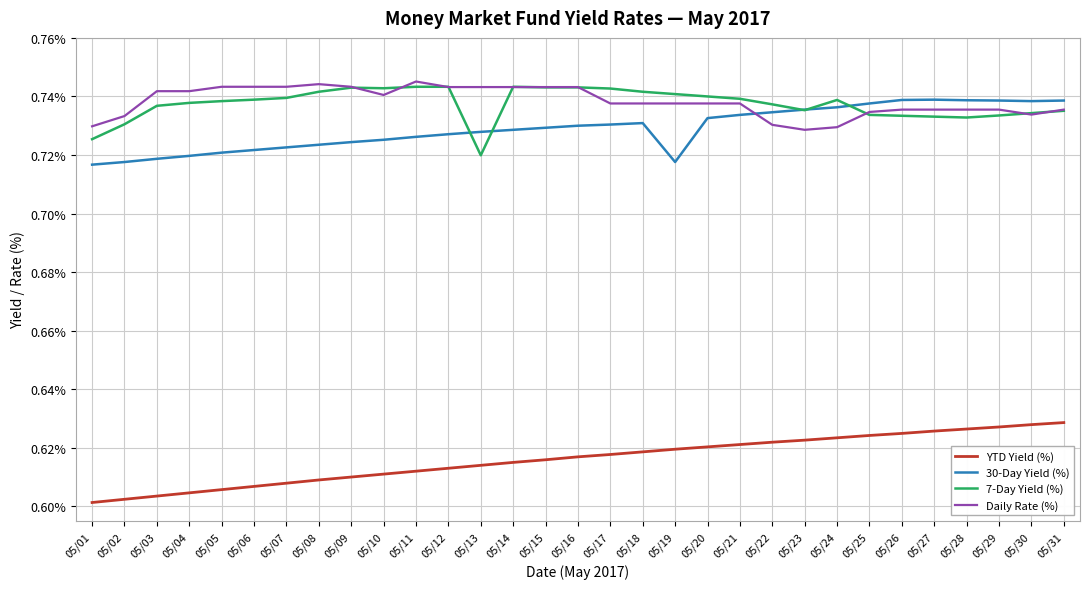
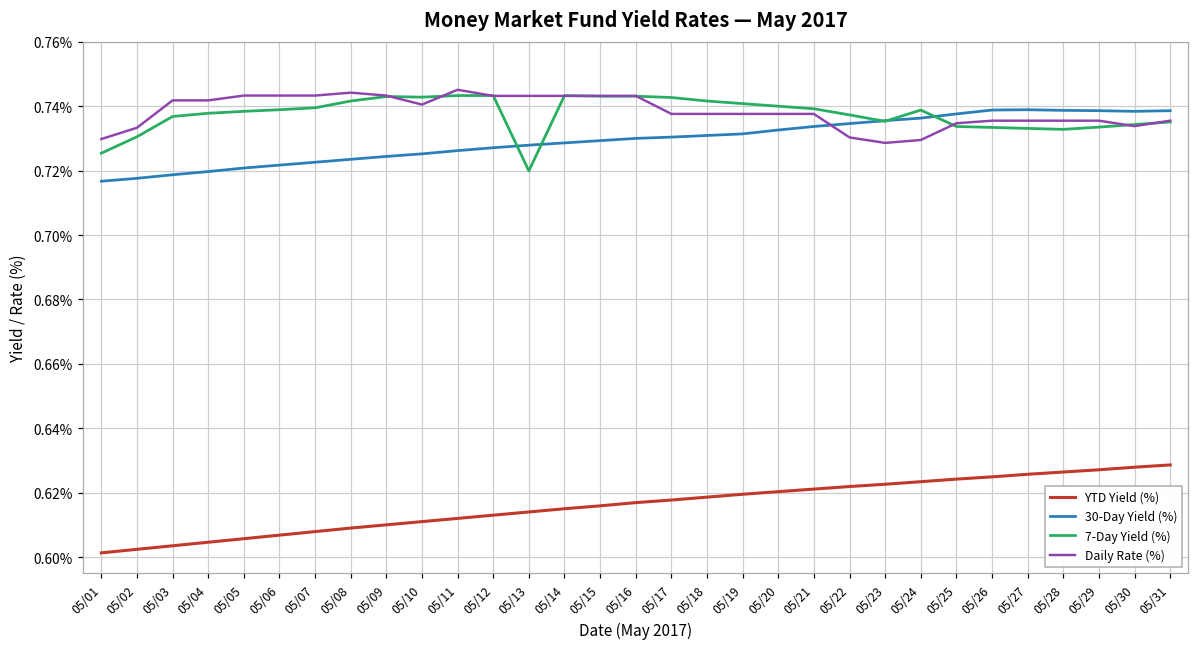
  {
    "YTD Yield (%)": {
      "05/01": "0.601%",
      "05/02": "0.602%",
      "05/03": "0.604%",
      "05/04": "0.605%",
      "05/05": "0.606%",
      "05/06": "0.607%",
      "05/07": "0.608%",
      "05/08": "0.609%",
      "05/09": "0.610%",
      "05/10": "0.611%",
      "05/11": "0.612%",
      "05/12": "0.613%",
      "05/13": "0.614%",
      "05/14": "0.615%",
      "05/15": "0.616%",
      "05/16": "0.617%",
      "05/17": "0.618%",
      "05/18": "0.619%",
      "05/19": "0.620%",
      "05/20": "0.620%",
      "05/21": "0.621%",
      "05/22": "0.622%",
      "05/23": "0.623%",
      "05/24": "0.623%",
      "05/25": "0.624%",
      "05/26": "0.625%",
      "05/27": "0.626%",
      "05/28": "0.626%",
      "05/29": "0.627%",
      "05/30": "0.628%",
      "05/31": "0.629%"
    },
    "30-Day Yield (%)": {
      "05/01": "0.717%",
      "05/02": "0.718%",
      "05/03": "0.719%",
      "05/04": "0.720%",
      "05/05": "0.721%",
      "05/06": "0.722%",
      "05/07": "0.723%",
      "05/08": "0.724%",
      "05/09": "0.724%",
      "05/10": "0.725%",
      "05/11": "0.726%",
      "05/12": "0.727%",
      "05/13": "0.728%",
      "05/14": "0.729%",
      "05/15": "0.729%",
      "05/16": "0.730%",
      "05/17": "0.730%",
      "05/18": "0.731%",
-     "05/19": "0.718%",
+     "05/19": "0.731%",
      "05/20": "0.733%",
      "05/21": "0.734%",
      "05/22": "0.735%",
      "05/24": "0.736%",
      "05/25": "0.738%",
      "05/26": "0.739%",
      "05/27": "0.739%",
      "05/28": "0.739%",
      "05/29": "0.739%",
      "05/30": "0.738%",
      "05/31": "0.739%"
    },
    "7-Day Yield (%)": {
      "05/01": "0.725%",
      "05/02": "0.731%",
      "05/03": "0.737%",
      "05/04": "0.738%",
      "05/05": "0.738%",
      "05/06": "0.739%",
      "05/07": "0.740%",
      "05/08": "0.742%",
      "05/10": "0.743%",
      "05/11": "0.743%",
      "05/13": "0.720%",
      "05/17": "0.743%",
      "05/18": "0.742%",
      "05/19": "0.741%",
      "05/20": "0.740%",
      "05/21": "0.739%",
      "05/22": "0.737%",
      "05/24": "0.739%",
      "05/25": "0.734%",
      "05/26": "0.733%",
      "05/27": "0.733%",
      "05/28": "0.733%",
      "05/29": "0.734%"
    },
    "Daily Rate (%)": {
      "05/01": "0.730%",
      "05/02": "0.733%",
      "05/03": "0.742%",
      "05/04": "0.742%",
      "05/05": "0.743%",
      "05/06": "0.743%",
      "05/07": "0.743%",
      "05/08": "0.744%",
      "05/10": "0.741%",
      "05/11": "0.745%",
      "05/13": "0.743%",
      "05/17": "0.738%",
      "05/18": "0.738%",
      "05/19": "0.738%",
      "05/20": "0.738%",
      "05/21": "0.738%",
      "05/22": "0.730%",
      "05/23": "0.729%",
      "05/24": "0.730%",
      "05/25": "0.735%",
      "05/26": "0.736%",
      "05/27": "0.736%",
      "05/28": "0.736%",
      "05/29": "0.736%"
    }
  }
